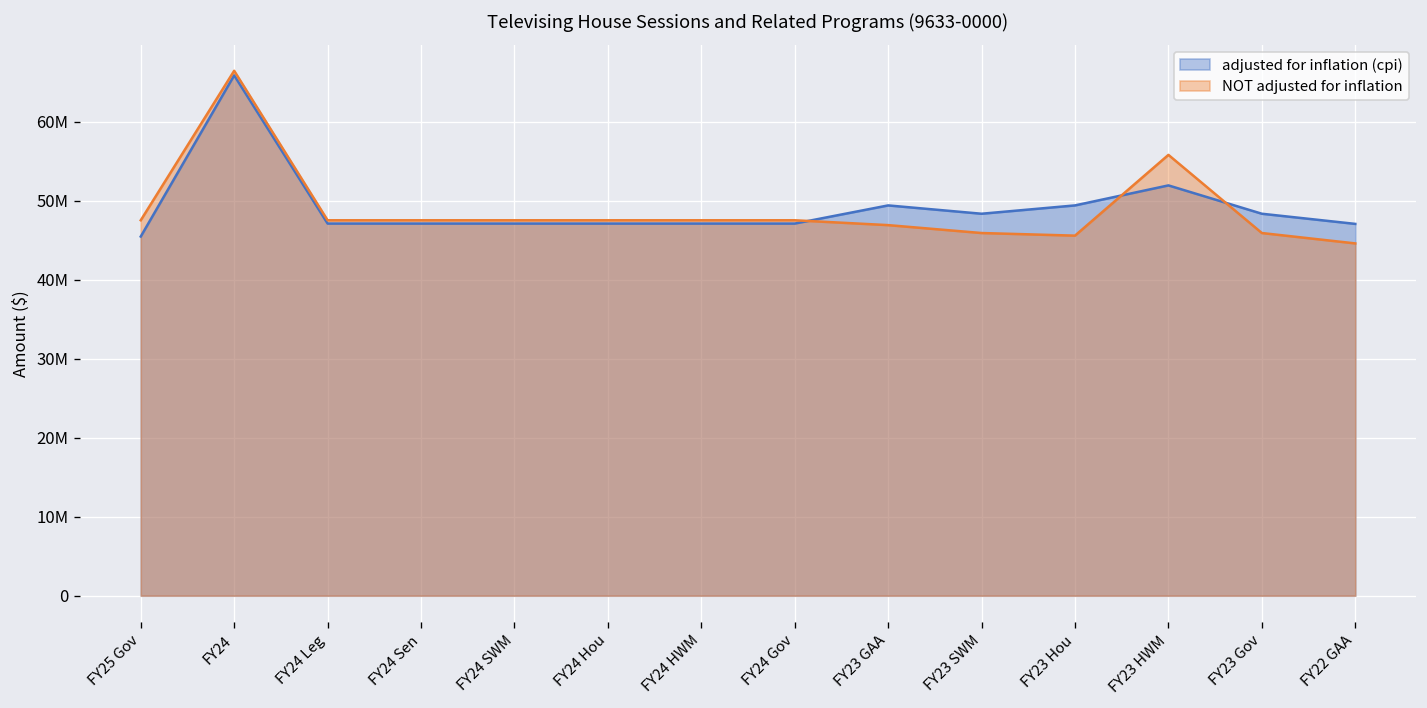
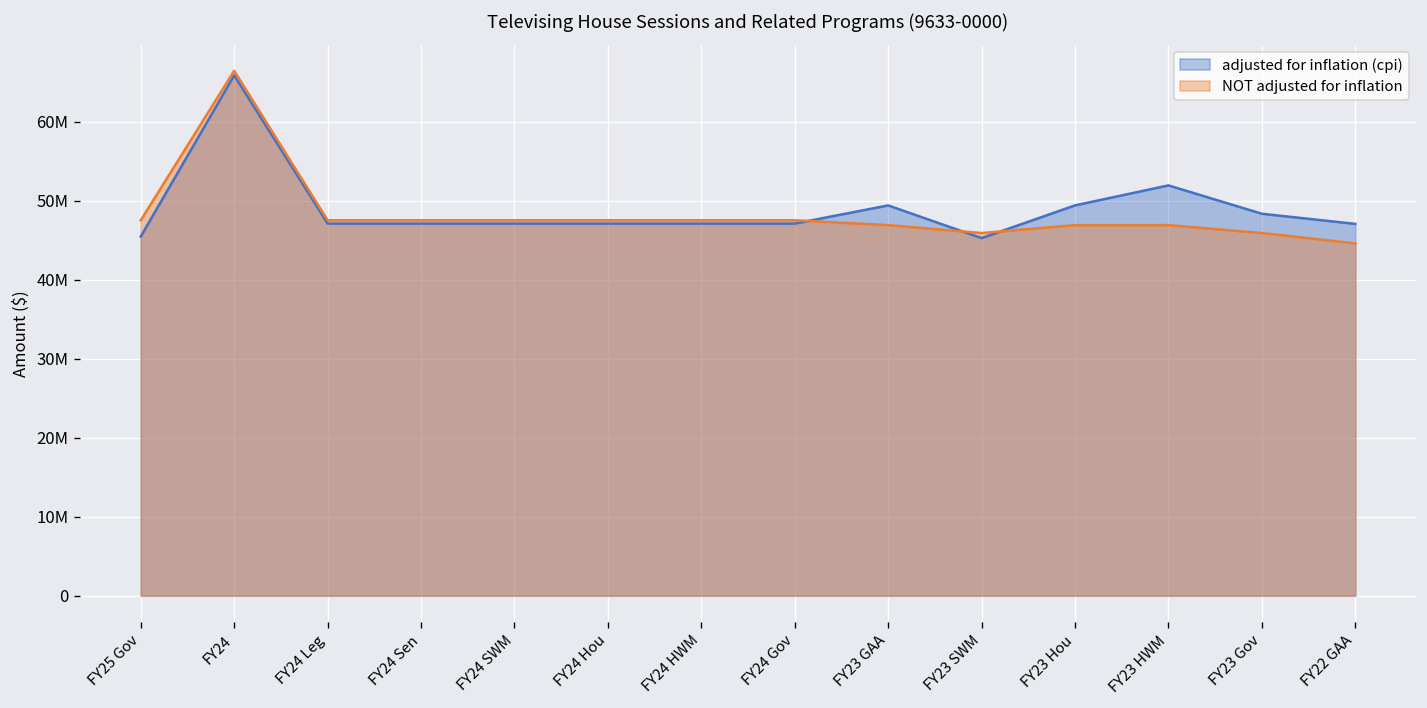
  {
    "adjusted for inflation (cpi)": {
      "FY25 Gov": 45000000,
      "FY24": 66000000,
      "FY24 Leg": 47000000,
      "FY24 Sen": 47000000,
      "FY24 SWM": 47000000,
      "FY24 Hou": 47000000,
      "FY24 HWM": 47000000,
      "FY24 Gov": 47000000,
      "FY23 GAA": 49000000,
-     "FY23 SWM": 48000000,
+     "FY23 SWM": 45000000,
      "FY23 Hou": 49000000,
      "FY23 HWM": 52000000,
      "FY23 Gov": 48000000,
      "FY22 GAA": 47000000
    },
    "NOT adjusted for inflation": {
      "FY25 Gov": 48000000,
      "FY24": 66000000,
      "FY24 Leg": 48000000,
      "FY24 Sen": 48000000,
      "FY24 SWM": 48000000,
      "FY24 Hou": 48000000,
      "FY24 HWM": 48000000,
      "FY24 Gov": 48000000,
      "FY23 GAA": 47000000,
      "FY23 SWM": 46000000,
-     "FY23 Hou": 46000000,
-     "FY23 HWM": 56000000,
+     "FY23 Hou": 47000000,
+     "FY23 HWM": 47000000,
      "FY23 Gov": 46000000,
      "FY22 GAA": 45000000
    }
  }
